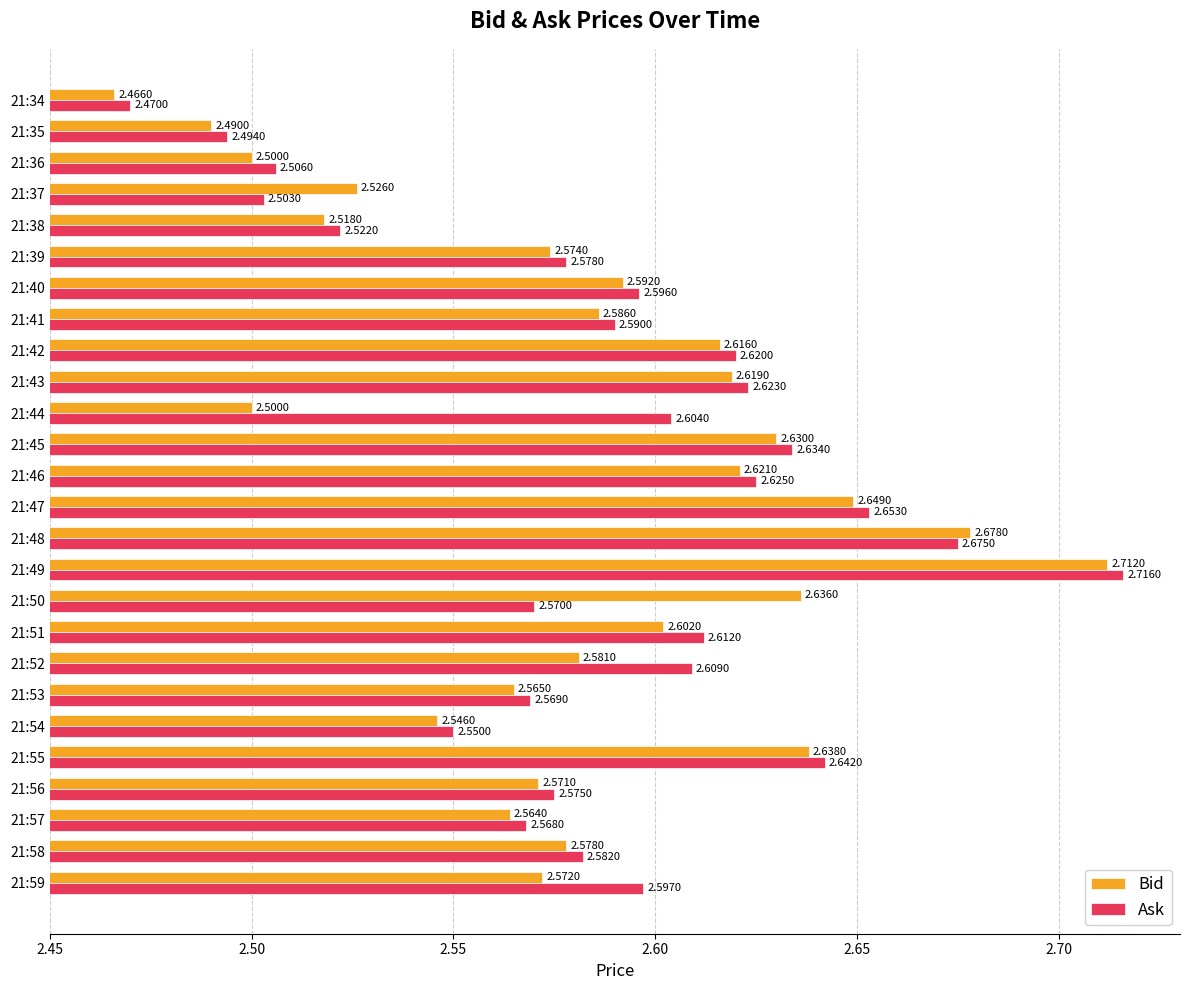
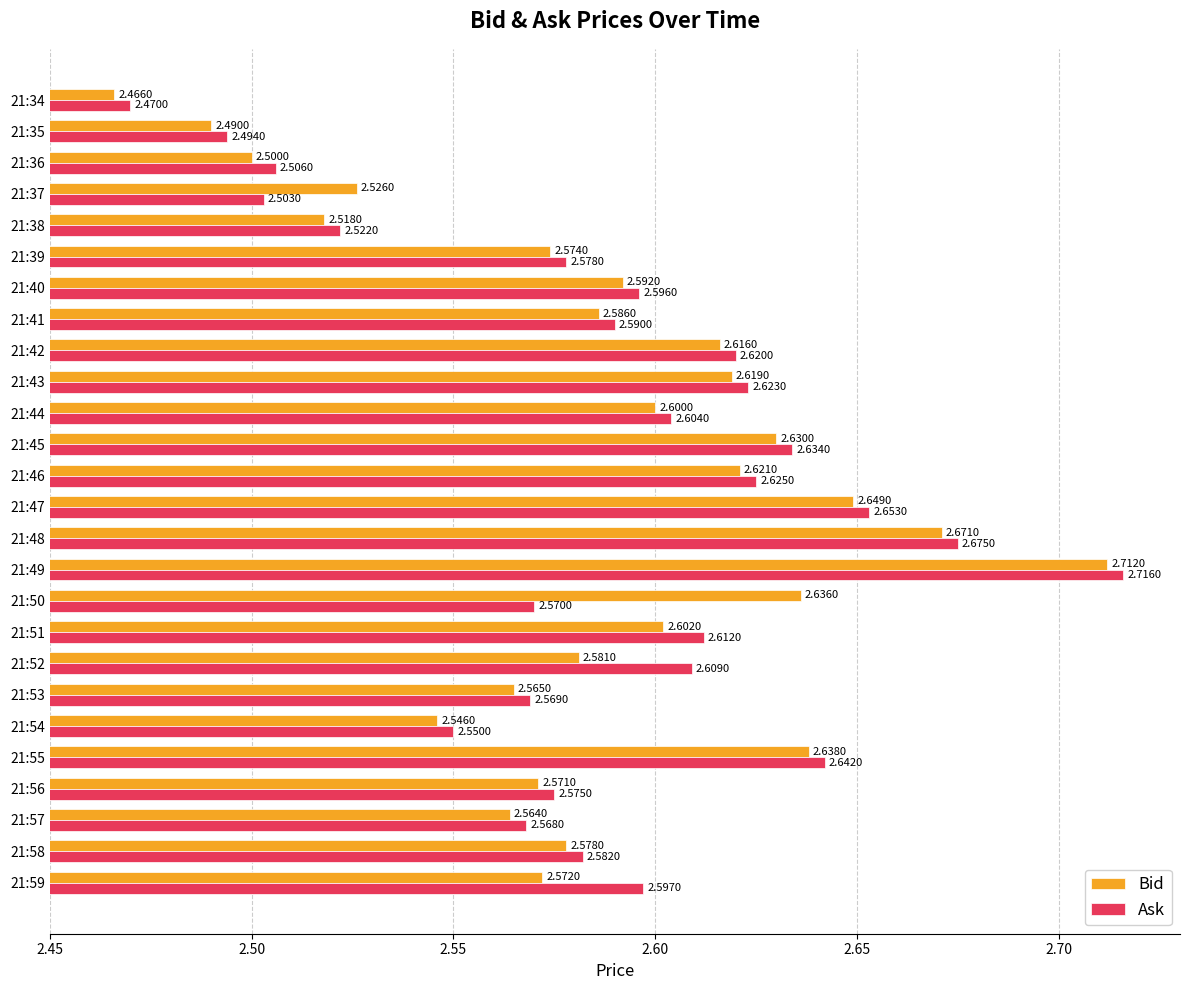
  {
    "Bid": {
      "21:34": 2.4660,
      "21:35": 2.4900,
      "21:36": 2.5000,
      "21:37": 2.5260,
      "21:38": 2.5180,
      "21:39": 2.5740,
      "21:40": 2.5920,
      "21:41": 2.5860,
      "21:42": 2.6160,
      "21:43": 2.6190,
-     "21:44": 2.5000,
+     "21:44": 2.6000,
      "21:45": 2.6300,
      "21:46": 2.6210,
      "21:47": 2.6490,
-     "21:48": 2.6780,
+     "21:48": 2.6710,
      "21:49": 2.7120,
      "21:50": 2.6360,
      "21:51": 2.6020,
      "21:52": 2.5810,
      "21:53": 2.5650,
      "21:54": 2.5460,
      "21:55": 2.6380,
      "21:56": 2.5710,
      "21:57": 2.5640,
      "21:58": 2.5780,
      "21:59": 2.5720
    },
    "Ask": {
      "21:34": 2.4700,
      "21:35": 2.4940,
      "21:36": 2.5060,
      "21:37": 2.5030,
      "21:38": 2.5220,
      "21:39": 2.5780,
      "21:40": 2.5960,
      "21:41": 2.5900,
      "21:42": 2.6200,
      "21:43": 2.6230,
      "21:44": 2.6040,
      "21:45": 2.6340,
      "21:46": 2.6250,
      "21:47": 2.6530,
      "21:48": 2.6750,
      "21:49": 2.7160,
      "21:50": 2.5700,
      "21:51": 2.6120,
      "21:52": 2.6090,
      "21:53": 2.5690,
      "21:54": 2.5500,
      "21:55": 2.6420,
      "21:56": 2.5750,
      "21:57": 2.5680,
      "21:58": 2.5820,
      "21:59": 2.5970
    }
  }
